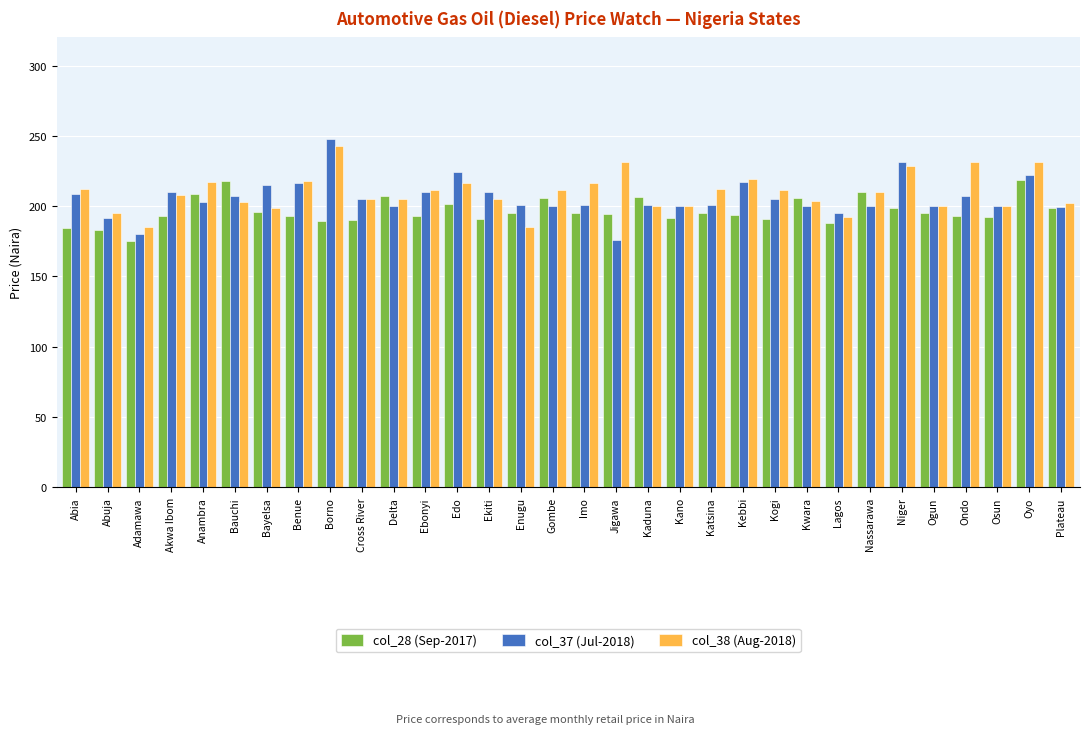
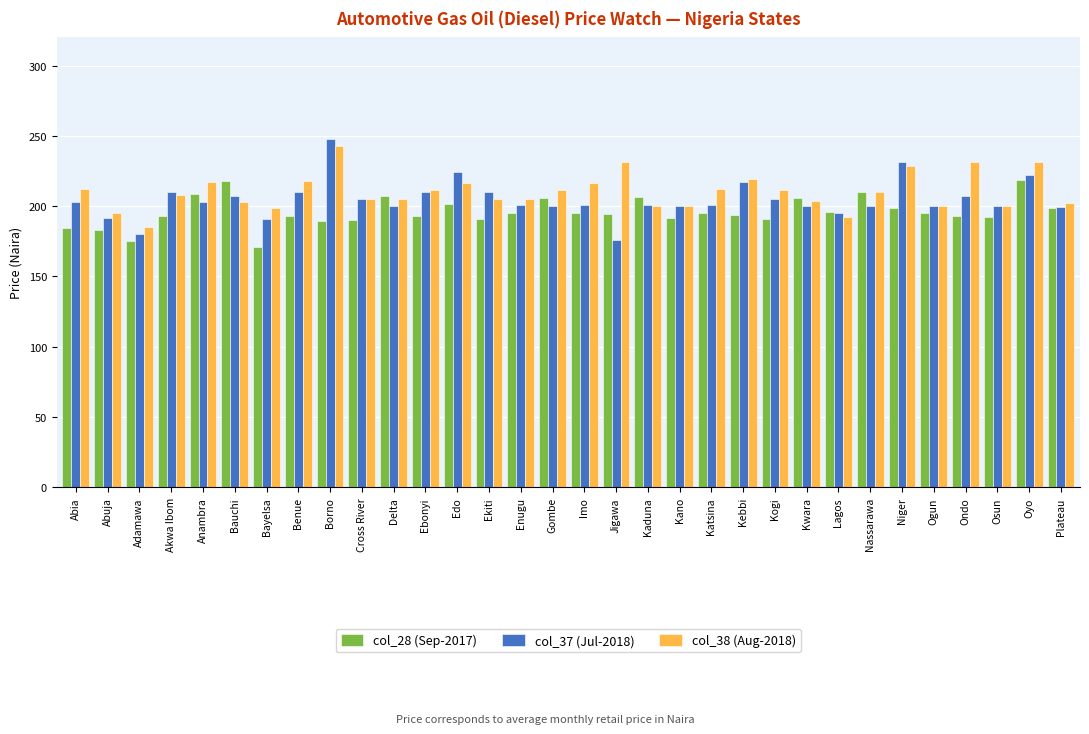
  {
    "col_28 (Sep-2017)": {
      "Abia": 184,
      "Abuja": 183,
      "Adamawa": 175,
      "Akwa Ibom": 193,
      "Anambra": 208,
      "Bauchi": 218,
-     "Bayelsa": 196,
+     "Bayelsa": 171,
      "Benue": 193,
      "Borno": 190,
      "Cross River": 190,
      "Delta": 208,
      "Ebonyi": 193,
      "Edo": 202,
      "Ekiti": 191,
      "Enugu": 195,
      "Gombe": 206,
      "Imo": 195,
      "Jigawa": 195,
      "Kaduna": 206,
      "Kano": 192,
      "Katsina": 195,
      "Kebbi": 193,
      "Kogi": 191,
      "Kwara": 206,
-     "Lagos": 188,
+     "Lagos": 196,
      "Nassarawa": 210,
      "Niger": 199,
      "Ogun": 195,
      "Ondo": 193,
      "Osun": 192,
      "Oyo": 219,
      "Plateau": 199
    },
    "col_37 (Jul-2018)": {
-     "Abia": 209,
+     "Abia": 203,
      "Abuja": 192,
      "Adamawa": 180,
      "Akwa Ibom": 210,
      "Anambra": 203,
      "Bauchi": 208,
-     "Bayelsa": 215,
-     "Benue": 216,
+     "Bayelsa": 191,
+     "Benue": 210,
      "Borno": 248,
      "Cross River": 205,
      "Delta": 200,
      "Ebonyi": 210,
      "Edo": 224,
      "Ekiti": 210,
      "Enugu": 201,
      "Gombe": 200,
      "Imo": 201,
      "Jigawa": 176,
      "Kaduna": 201,
      "Kano": 200,
      "Katsina": 201,
      "Kebbi": 217,
      "Kogi": 205,
      "Kwara": 200,
      "Lagos": 195,
      "Nassarawa": 200,
      "Niger": 231,
      "Ogun": 200,
      "Ondo": 208,
      "Osun": 200,
      "Oyo": 222,
      "Plateau": 200
    },
    "col_38 (Aug-2018)": {
      "Abia": 212,
      "Abuja": 195,
      "Adamawa": 185,
      "Akwa Ibom": 208,
      "Anambra": 218,
      "Bauchi": 203,
      "Bayelsa": 199,
      "Benue": 218,
      "Borno": 243,
      "Cross River": 205,
      "Delta": 205,
      "Ebonyi": 212,
      "Edo": 217,
      "Ekiti": 205,
-     "Enugu": 185,
+     "Enugu": 205,
      "Gombe": 211,
      "Imo": 217,
      "Jigawa": 231,
      "Kaduna": 200,
      "Kano": 200,
      "Katsina": 212,
      "Kebbi": 219,
      "Kogi": 212,
      "Kwara": 204,
      "Lagos": 192,
      "Nassarawa": 210,
      "Niger": 229,
      "Ogun": 200,
      "Ondo": 232,
      "Osun": 200,
      "Oyo": 232,
      "Plateau": 202
    }
  }
